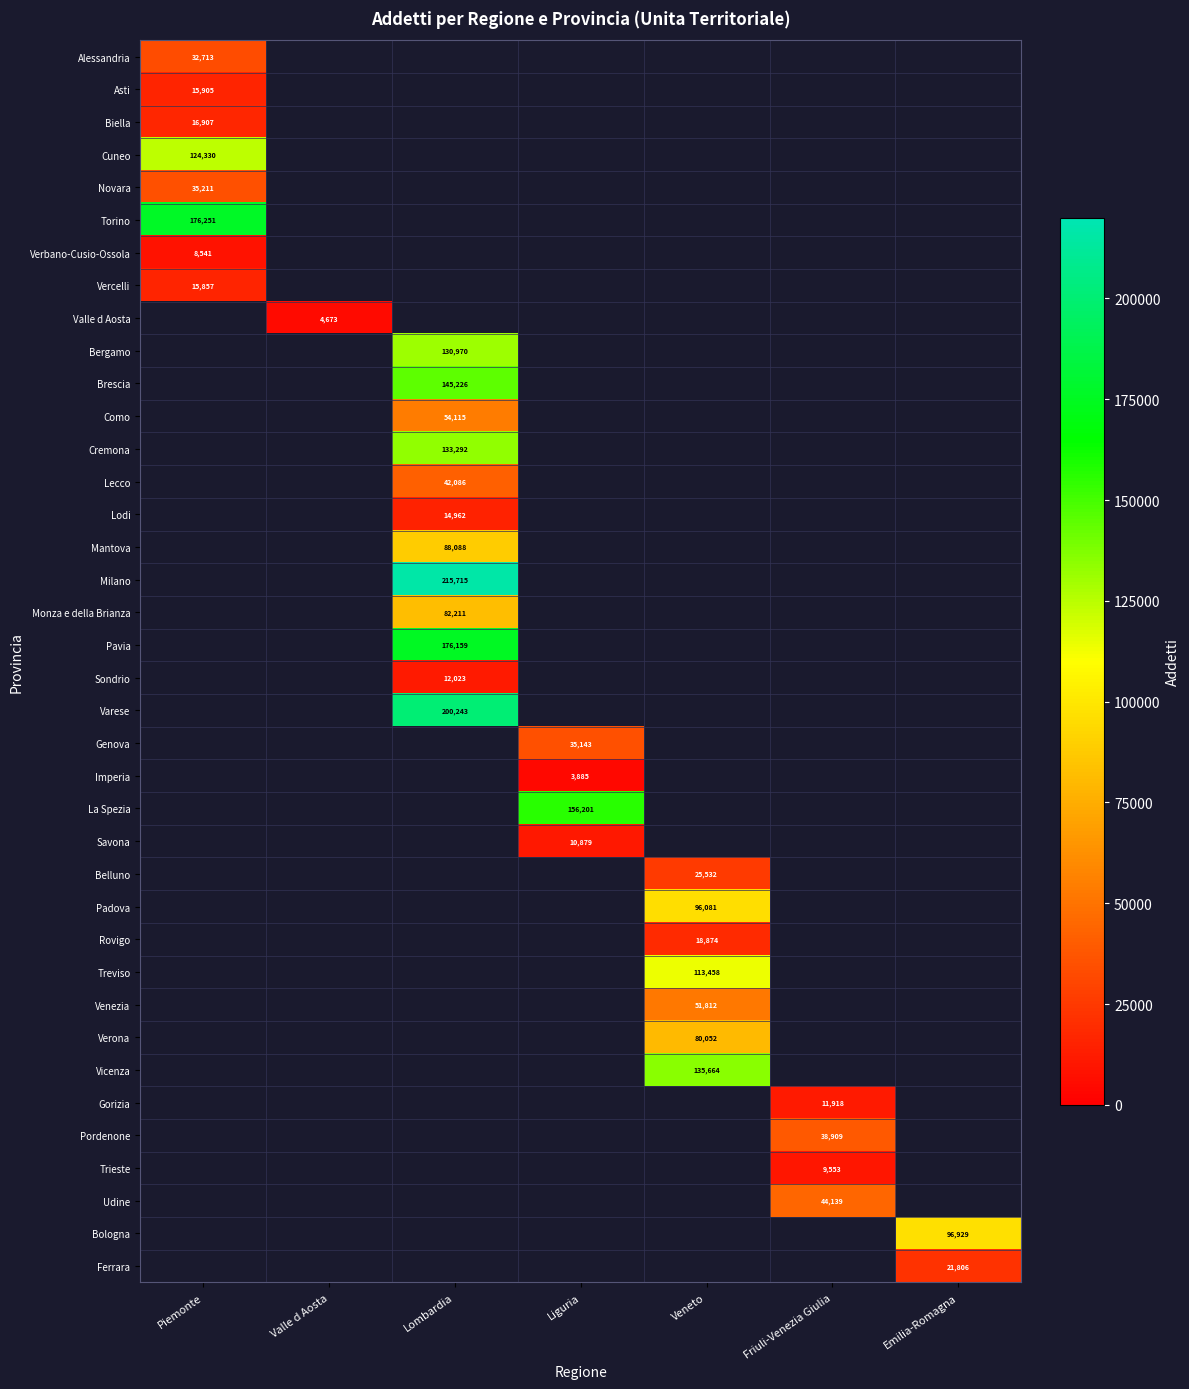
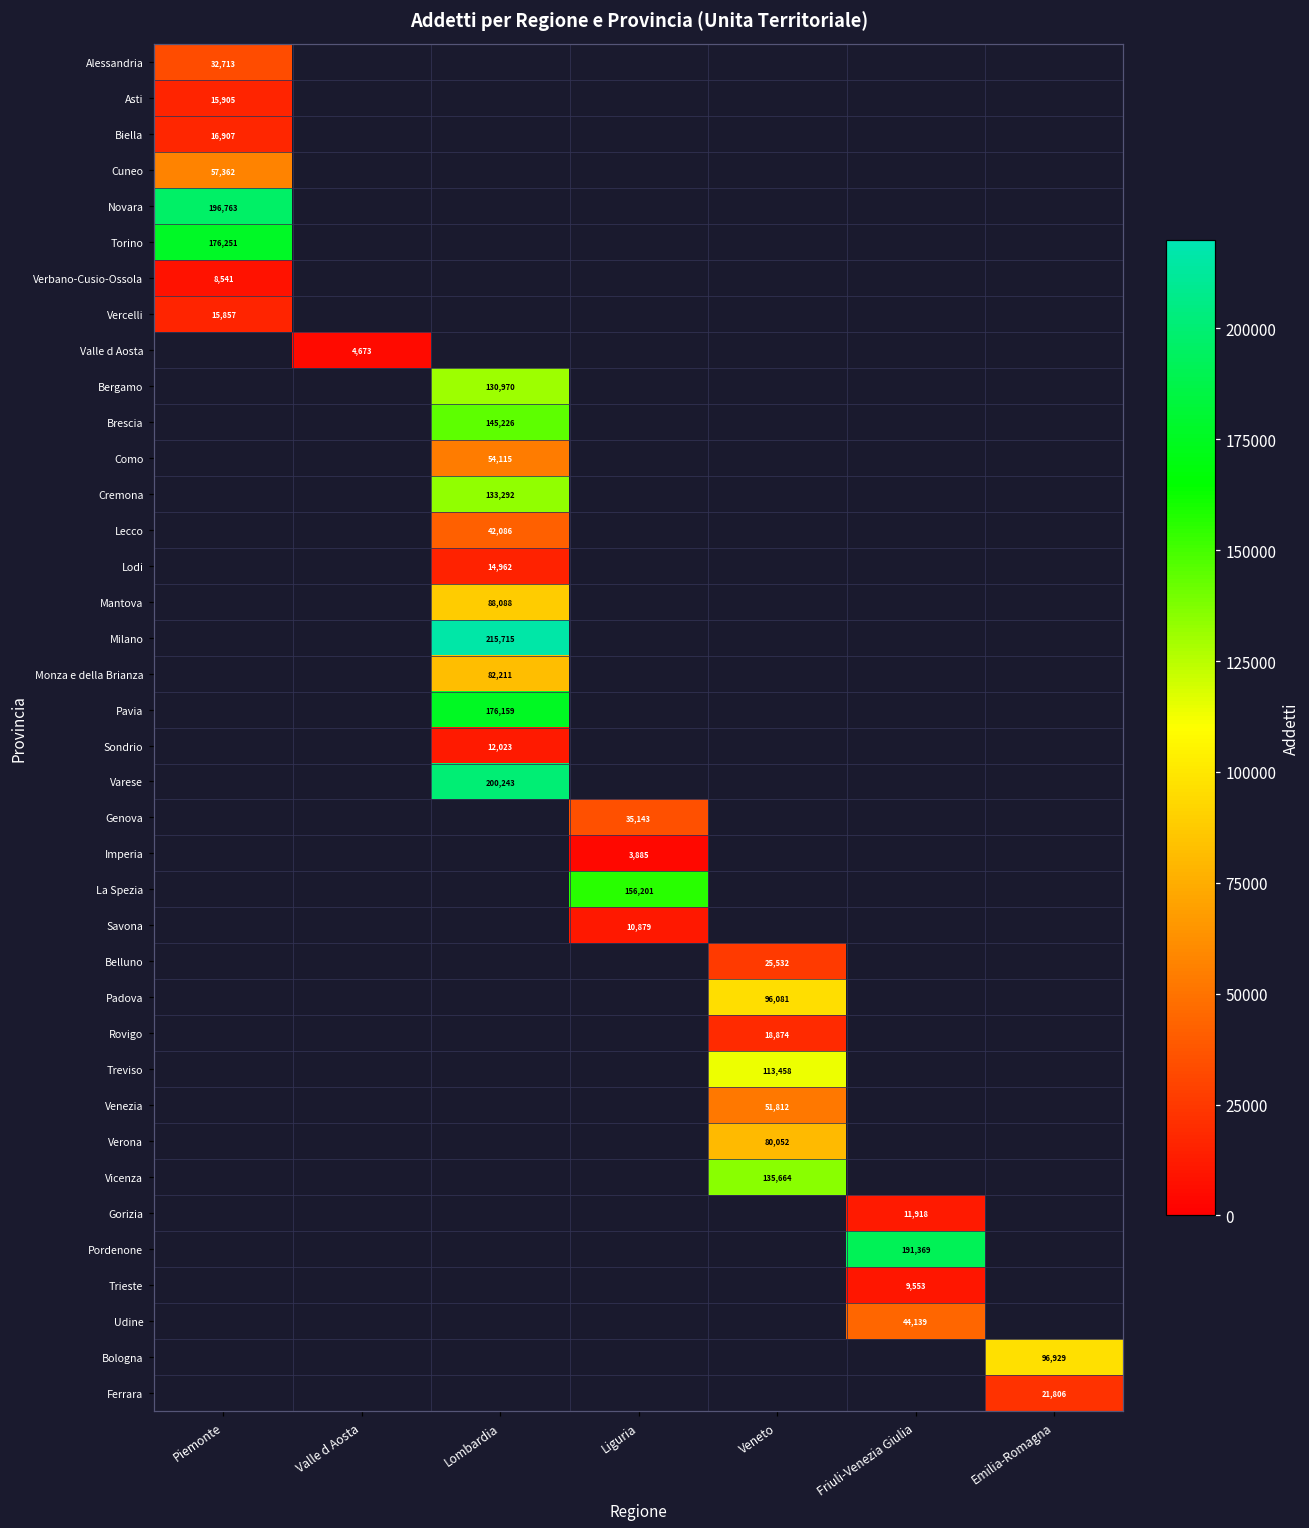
  {
    "Alessandria": {
      "Piemonte": "32,713"
    },
    "Asti": {
      "Piemonte": "15,905"
    },
    "Biella": {
      "Piemonte": "16,907"
    },
    "Cuneo": {
-     "Piemonte": "124,330"
+     "Piemonte": "57,362"
    },
    "Novara": {
-     "Piemonte": "35,211"
+     "Piemonte": "196,763"
    },
    "Torino": {
      "Piemonte": "176,251"
    },
    "Verbano-Cusio-Ossola": {
      "Piemonte": "8,541"
    },
    "Vercelli": {
      "Piemonte": "15,857"
    },
    "Valle d Aosta": {
      "Valle d Aosta": "4,673"
    },
    "Bergamo": {
      "Lombardia": "130,970"
    },
    "Brescia": {
      "Lombardia": "145,226"
    },
    "Como": {
      "Lombardia": "54,115"
    },
    "Cremona": {
      "Lombardia": "133,292"
    },
    "Lecco": {
      "Lombardia": "42,086"
    },
    "Lodi": {
      "Lombardia": "14,962"
    },
    "Mantova": {
      "Lombardia": "88,088"
    },
    "Milano": {
      "Lombardia": "215,715"
    },
    "Monza e della Brianza": {
      "Lombardia": "82,211"
    },
    "Pavia": {
      "Lombardia": "176,159"
    },
    "Sondrio": {
      "Lombardia": "12,023"
    },
    "Varese": {
      "Lombardia": "200,243"
    },
    "Genova": {
      "Liguria": "35,143"
    },
    "Imperia": {
      "Liguria": "3,885"
    },
    "La Spezia": {
      "Liguria": "156,201"
    },
    "Savona": {
      "Liguria": "10,879"
    },
    "Belluno": {
      "Veneto": "25,532"
    },
    "Padova": {
      "Veneto": "96,081"
    },
    "Rovigo": {
      "Veneto": "18,874"
    },
    "Treviso": {
      "Veneto": "113,458"
    },
    "Venezia": {
      "Veneto": "51,812"
    },
    "Verona": {
      "Veneto": "80,052"
    },
    "Vicenza": {
      "Veneto": "135,664"
    },
    "Gorizia": {
      "Friuli-Venezia Giulia": "11,918"
    },
    "Pordenone": {
-     "Friuli-Venezia Giulia": "38,909"
+     "Friuli-Venezia Giulia": "191,369"
    },
    "Trieste": {
      "Friuli-Venezia Giulia": "9,553"
    },
    "Udine": {
      "Friuli-Venezia Giulia": "44,139"
    },
    "Bologna": {
      "Emilia-Romagna": "96,929"
    },
    "Ferrara": {
      "Emilia-Romagna": "21,806"
    }
  }
